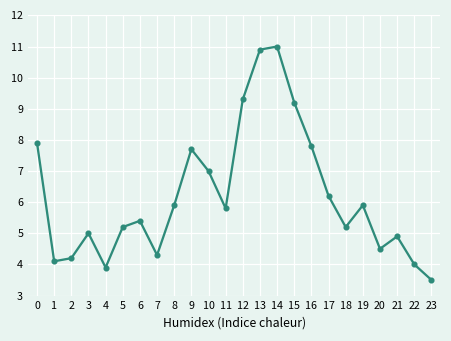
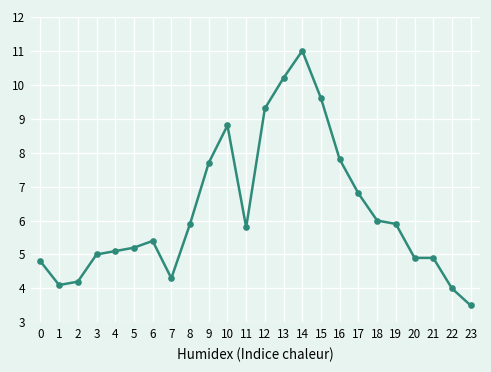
  {
-   "0": 7.9,
+   "0": 4.8,
    "1": 4.1,
    "2": 4.2,
    "3": 5.0,
-   "4": 3.9,
+   "4": 5.1,
    "5": 5.2,
    "6": 5.4,
    "7": 4.3,
    "8": 5.9,
    "9": 7.7,
-   "10": 7.0,
+   "10": 8.8,
    "11": 5.8,
    "12": 9.3,
-   "13": 10.9,
+   "13": 10.2,
    "14": 11.0,
-   "15": 9.2,
+   "15": 9.6,
    "16": 7.8,
-   "17": 6.2,
-   "18": 5.2,
+   "17": 6.8,
+   "18": 6.0,
    "19": 5.9,
-   "20": 4.5,
+   "20": 4.9,
    "21": 4.9,
    "22": 4.0,
    "23": 3.5
  }
